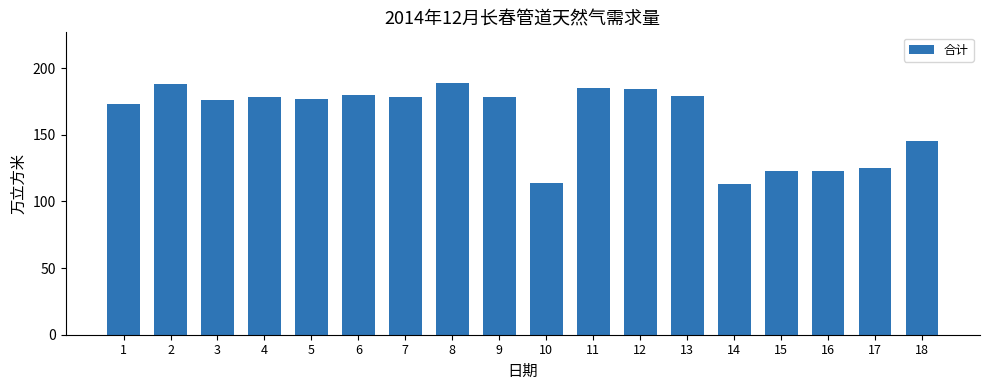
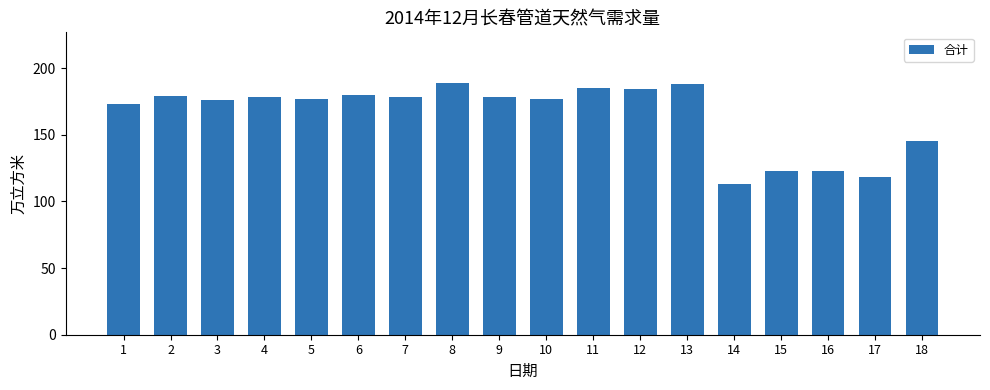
  {
    "1": 173,
-   "2": 188,
+   "2": 179,
    "3": 176,
    "4": 178,
    "5": 177,
    "6": 180,
    "7": 178,
    "8": 189,
    "9": 178,
-   "10": 114,
+   "10": 177,
    "11": 185,
    "12": 184,
-   "13": 179,
+   "13": 188,
    "14": 113,
    "15": 123,
    "16": 123,
-   "17": 125,
+   "17": 118,
    "18": 145
  }
